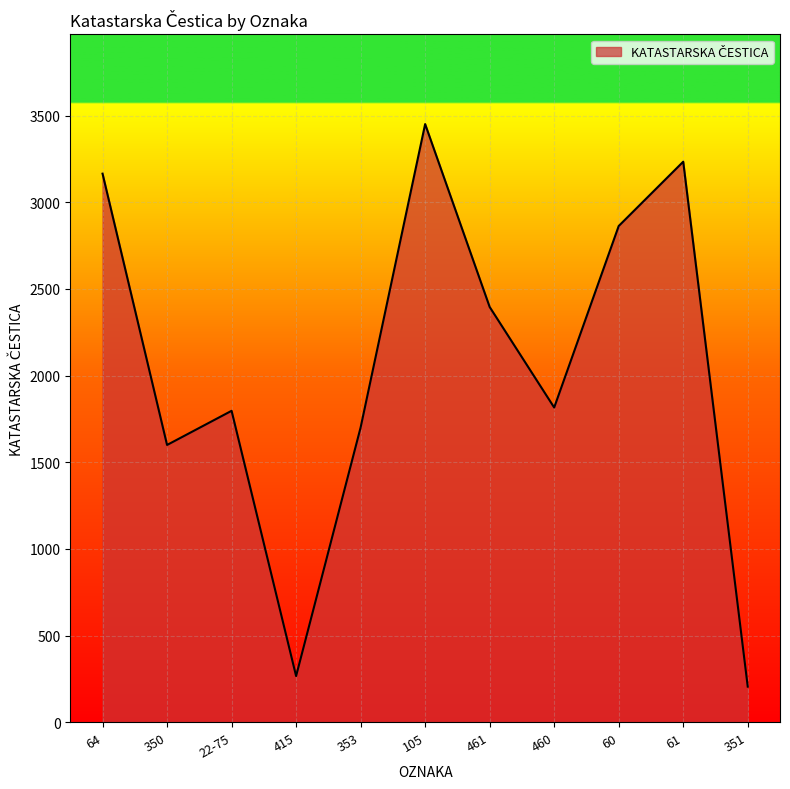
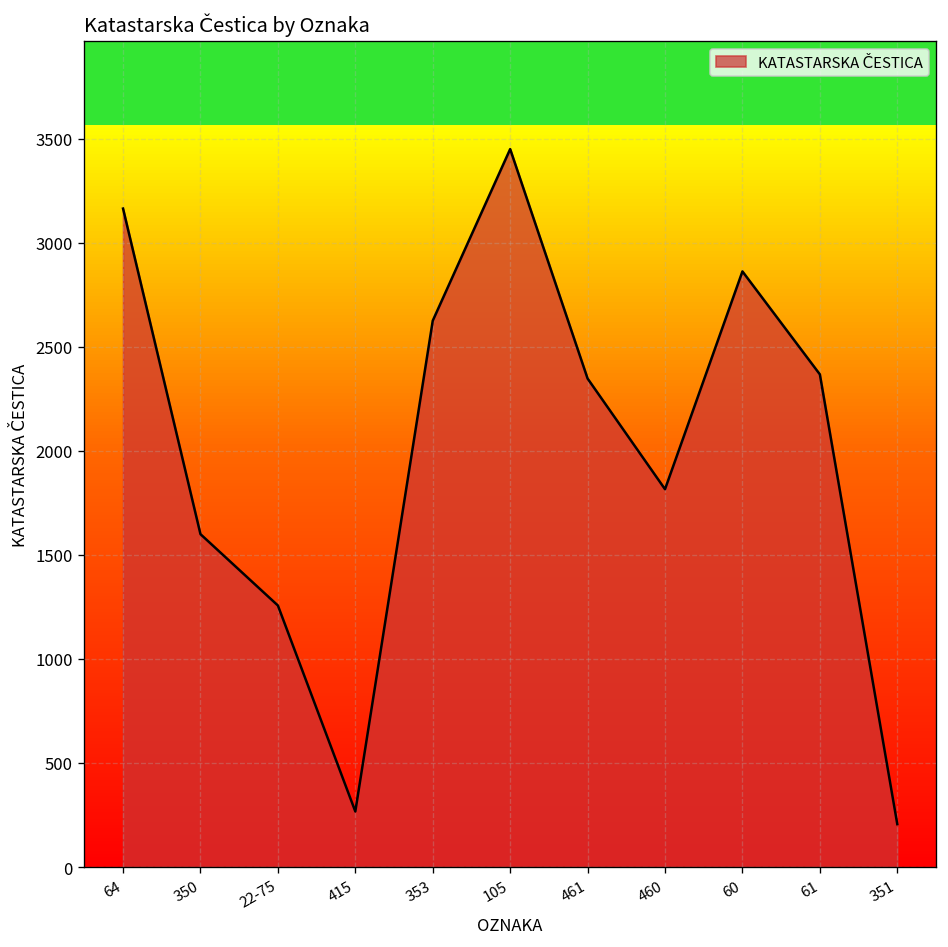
  {
    "64": 3170,
    "350": 1600,
-   "22-75": 1800,
+   "22-75": 1260,
    "415": 270,
-   "353": 1700,
+   "353": 2630,
    "105": 3450,
-   "461": 2400,
+   "461": 2350,
    "460": 1820,
    "60": 2860,
-   "61": 3230,
+   "61": 2370,
    "351": 210
  }
